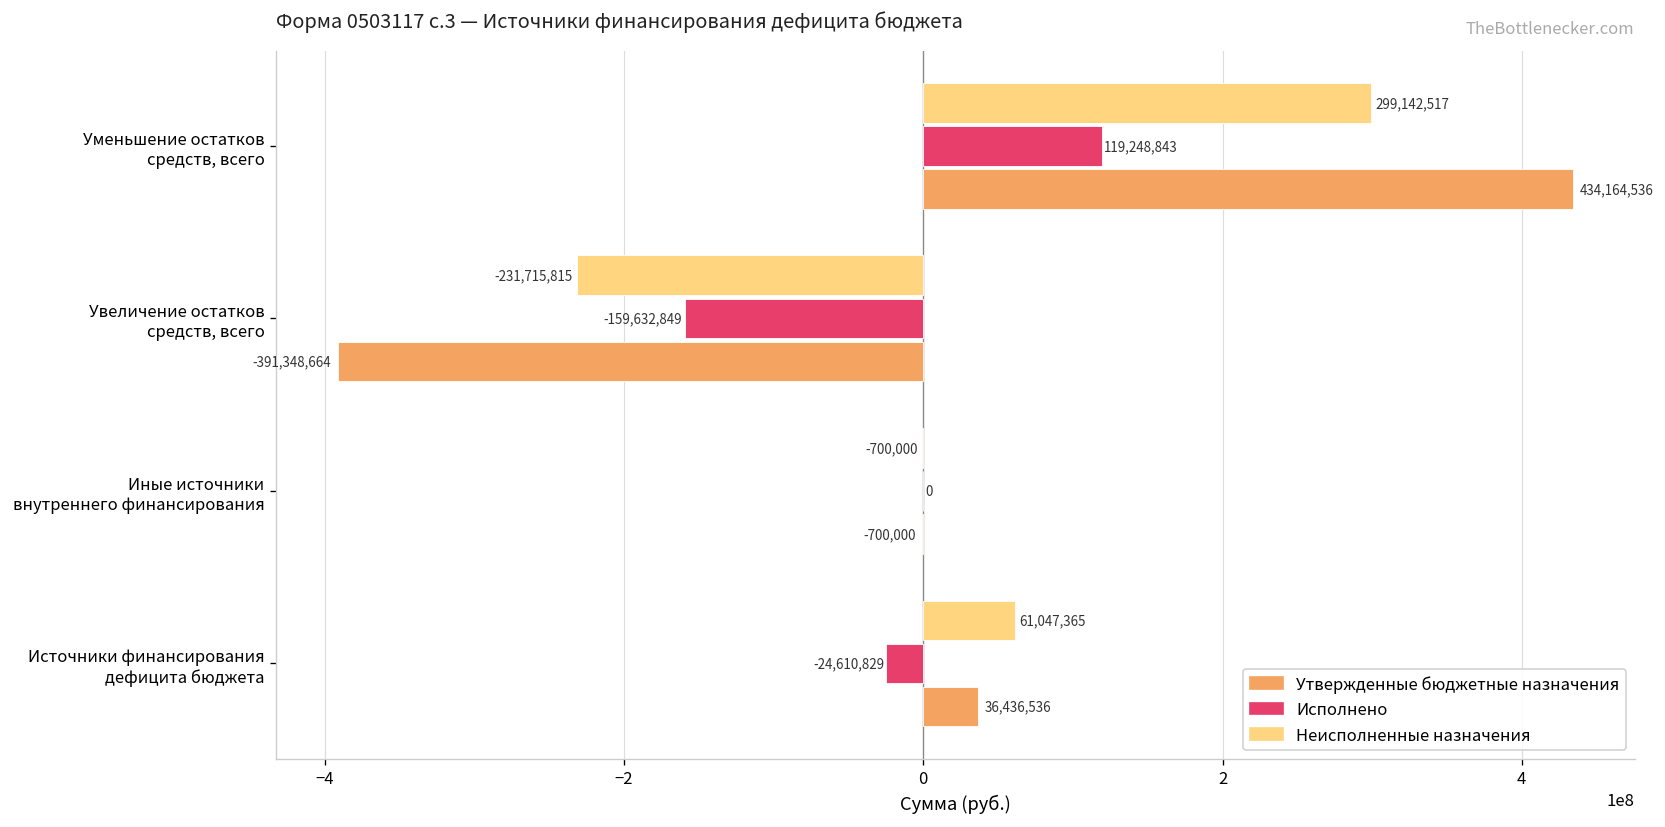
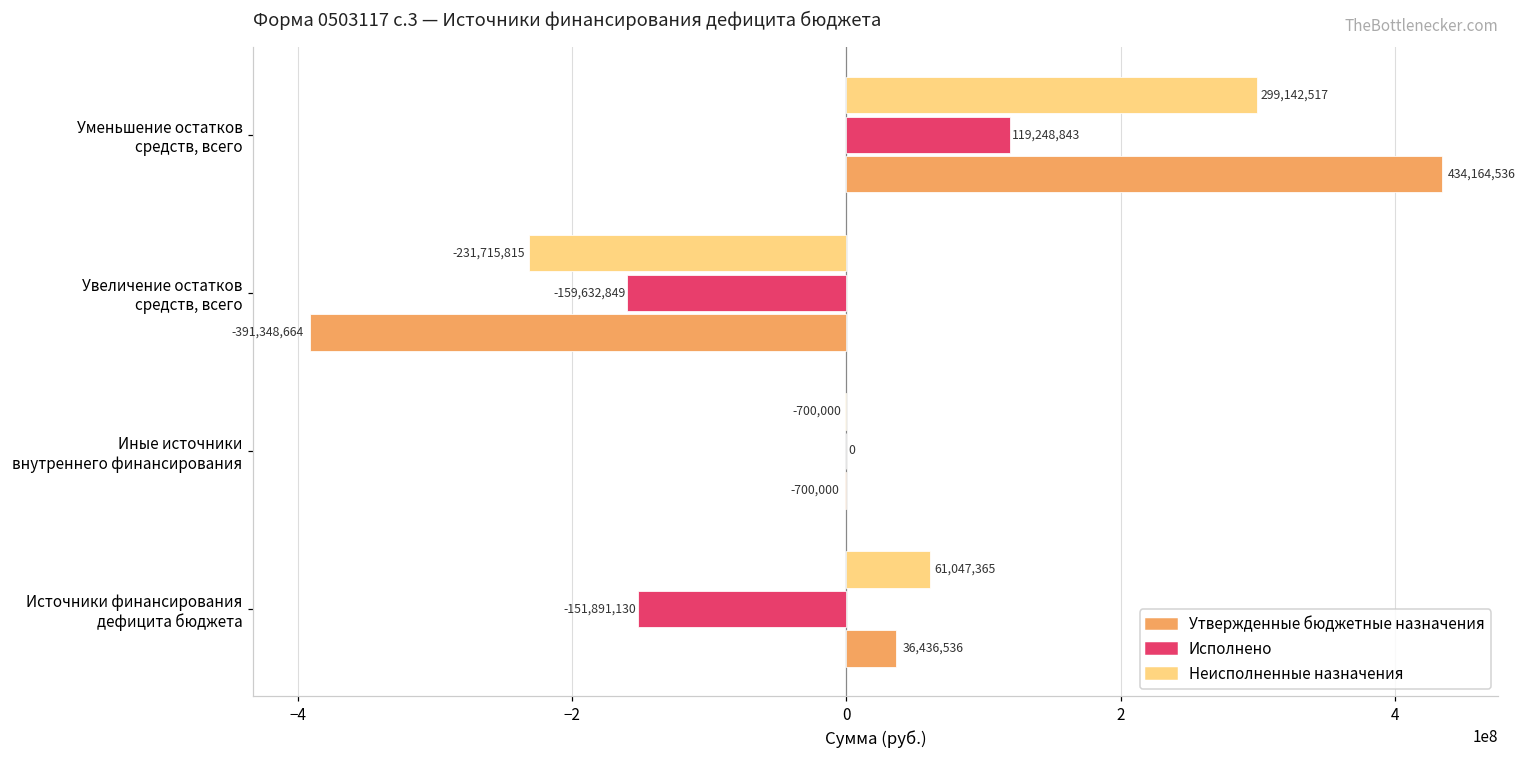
  {
    "Исполнено": {
      "Уменьшение остатков средств, всего": "119,248,843",
      "Увеличение остатков средств, всего": "-159,632,849",
      "Иные источники внутреннего финансирования": "0",
-     "Источники финансирования дефицита бюджета": "-24,610,829"
+     "Источники финансирования дефицита бюджета": "-151,891,130"
    }
  }
